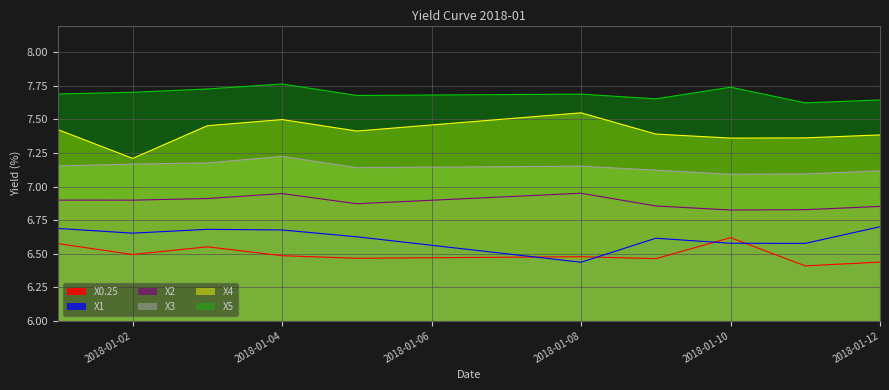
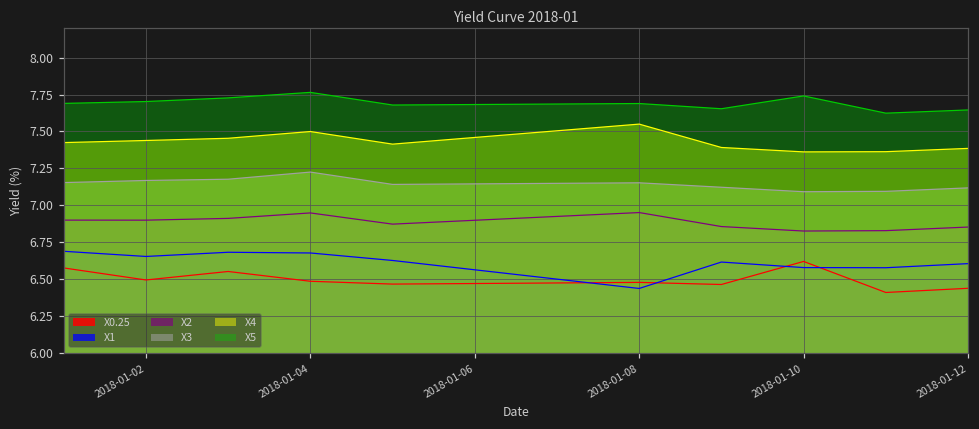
  {
    "X0.25": {
      "2018-01-02": 6.49,
      "2018-01-04": 6.48,
      "2018-01-08": 6.48,
      "2018-01-10": 6.62,
      "2018-01-12": 6.44
    },
    "X1": {
      "2018-01-02": 6.65,
      "2018-01-04": 6.68,
      "2018-01-08": 6.44,
      "2018-01-10": 6.58,
-     "2018-01-12": 6.70
+     "2018-01-12": 6.60
    },
    "X2": {
      "2018-01-02": 6.90,
      "2018-01-04": 6.95,
      "2018-01-08": 6.95,
      "2018-01-10": 6.83,
      "2018-01-12": 6.85
    },
    "X3": {
      "2018-01-02": 7.17,
      "2018-01-04": 7.22,
      "2018-01-08": 7.15,
      "2018-01-10": 7.09,
      "2018-01-12": 7.12
    },
    "X4": {
-     "2018-01-02": 7.21,
+     "2018-01-02": 7.44,
      "2018-01-04": 7.50,
      "2018-01-08": 7.55,
      "2018-01-10": 7.36,
      "2018-01-12": 7.39
    },
    "X5": {
      "2018-01-02": 7.70,
      "2018-01-04": 7.76,
      "2018-01-08": 7.69,
      "2018-01-10": 7.74,
      "2018-01-12": 7.65
    }
  }
